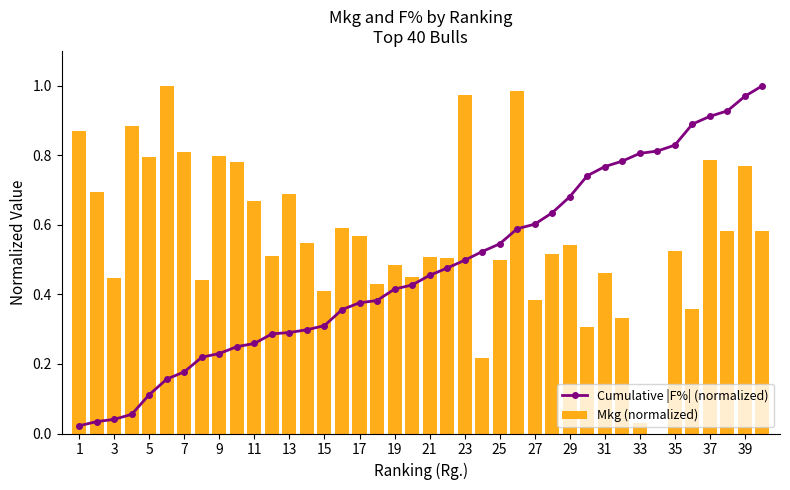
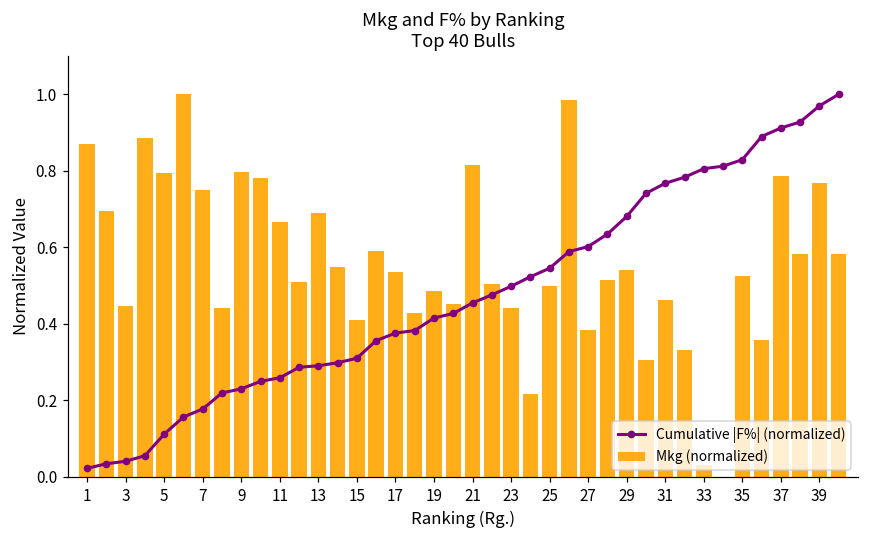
  {
    "Cumulative |F%| (normalized)": {
      "1": 0.02,
      "3": 0.04,
      "5": 0.11,
      "7": 0.18,
      "9": 0.23,
      "11": 0.26,
      "13": 0.29,
      "15": 0.31,
      "17": 0.38,
      "19": 0.42,
      "21": 0.45,
      "23": 0.50,
      "25": 0.55,
      "27": 0.60,
      "29": 0.68,
      "31": 0.77,
      "33": 0.81,
      "35": 0.83,
      "37": 0.91,
      "39": 0.97
    },
    "Mkg (normalized)": {
      "1": 0.87,
      "3": 0.45,
      "5": 0.79,
-     "7": 0.81,
+     "7": 0.75,
      "9": 0.80,
      "11": 0.67,
      "13": 0.69,
      "15": 0.41,
-     "17": 0.57,
+     "17": 0.53,
      "19": 0.48,
-     "21": 0.51,
-     "23": 0.97,
+     "21": 0.82,
+     "23": 0.44,
      "25": 0.50,
      "27": 0.38,
      "29": 0.54,
      "31": 0.46,
      "35": 0.52,
      "37": 0.79,
      "39": 0.77
    }
  }
